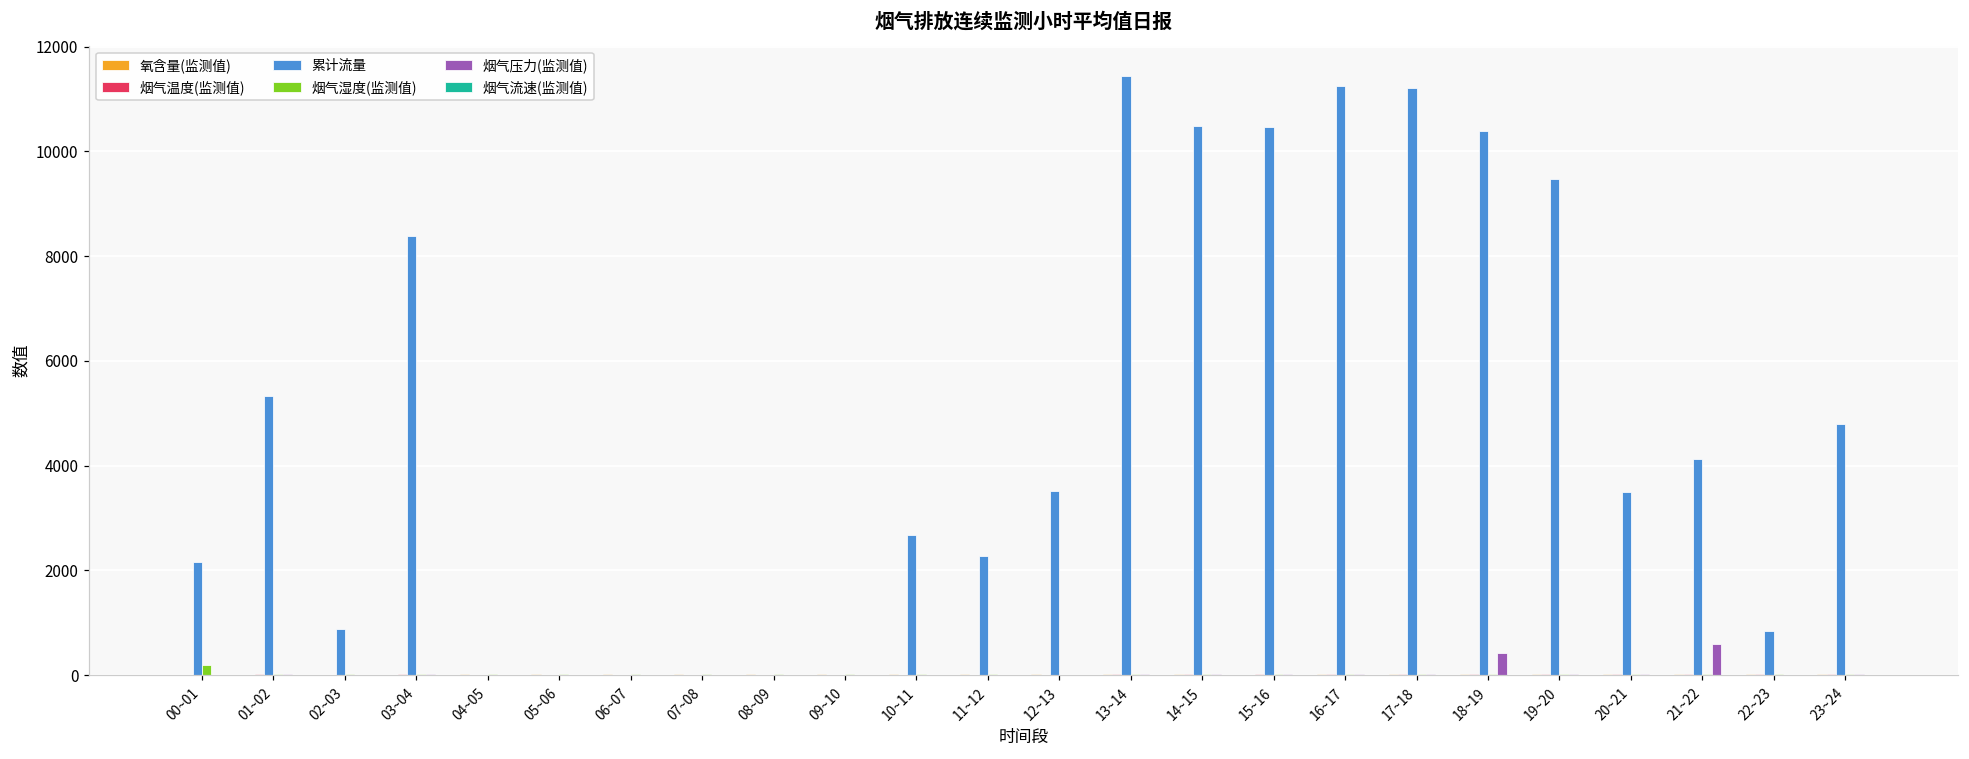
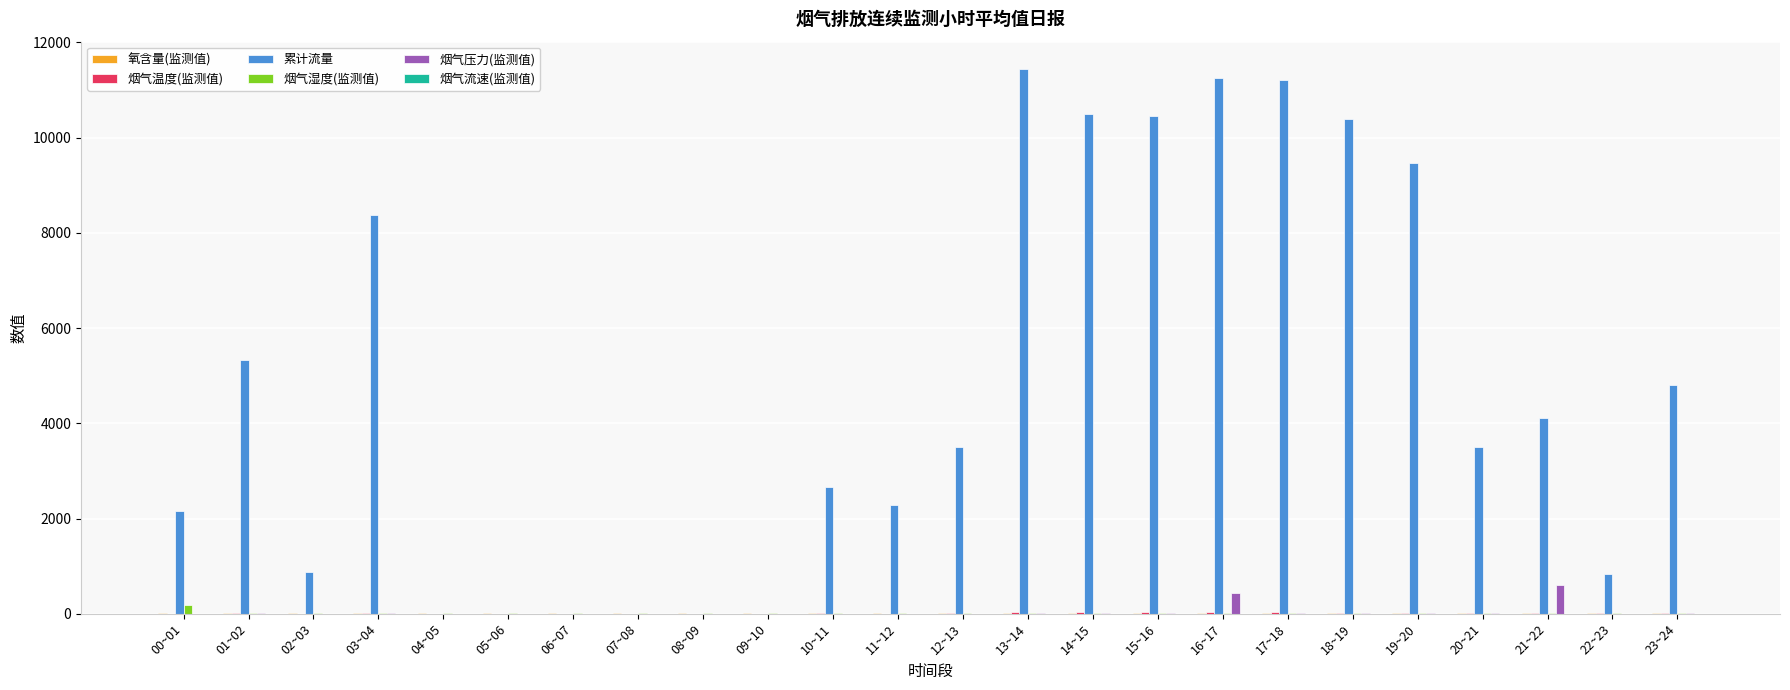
  {
    "烟气温度(监测值)": {
      "04~05": 0,
      "05~06": 0,
      "06~07": 0,
      "07~08": 0,
      "08~09": 0,
      "09~10": 0
    },
    "累计流量": {
      "00~01": 2200,
      "01~02": 5300,
      "02~03": 900,
      "03~04": 8400,
      "04~05": 0,
      "05~06": 0,
      "06~07": 0,
      "07~08": 0,
      "08~09": 0,
      "09~10": 0,
      "10~11": 2700,
      "11~12": 2300,
      "12~13": 3500,
      "13~14": 11400,
      "14~15": 10500,
      "15~16": 10500,
      "16~17": 11300,
      "17~18": 11200,
      "18~19": 10400,
      "19~20": 9500,
      "20~21": 3500,
      "21~22": 4100,
      "22~23": 800,
      "23~24": 4800
    },
    "烟气湿度(监测值)": {
      "00~01": 200
    },
    "烟气压力(监测值)": {
      "04~05": 0,
      "05~06": 0,
      "06~07": 0,
      "07~08": 0,
      "08~09": 0,
      "09~10": 0,
-     "16~17": 0,
-     "18~19": 400,
+     "16~17": 400,
+     "18~19": 0,
      "21~22": 600
    },
    "烟气流速(监测值)": {
      "04~05": 0,
      "05~06": 0,
      "06~07": 0,
      "07~08": 0,
      "08~09": 0,
      "09~10": 0
    }
  }
